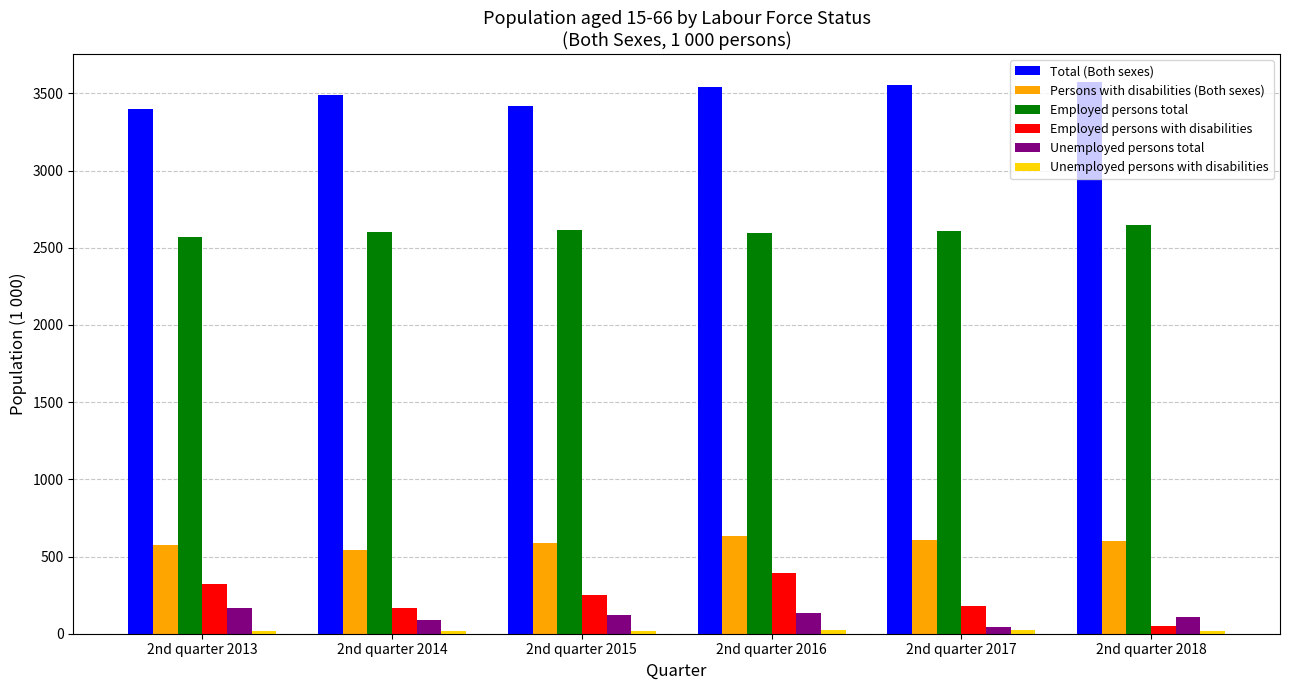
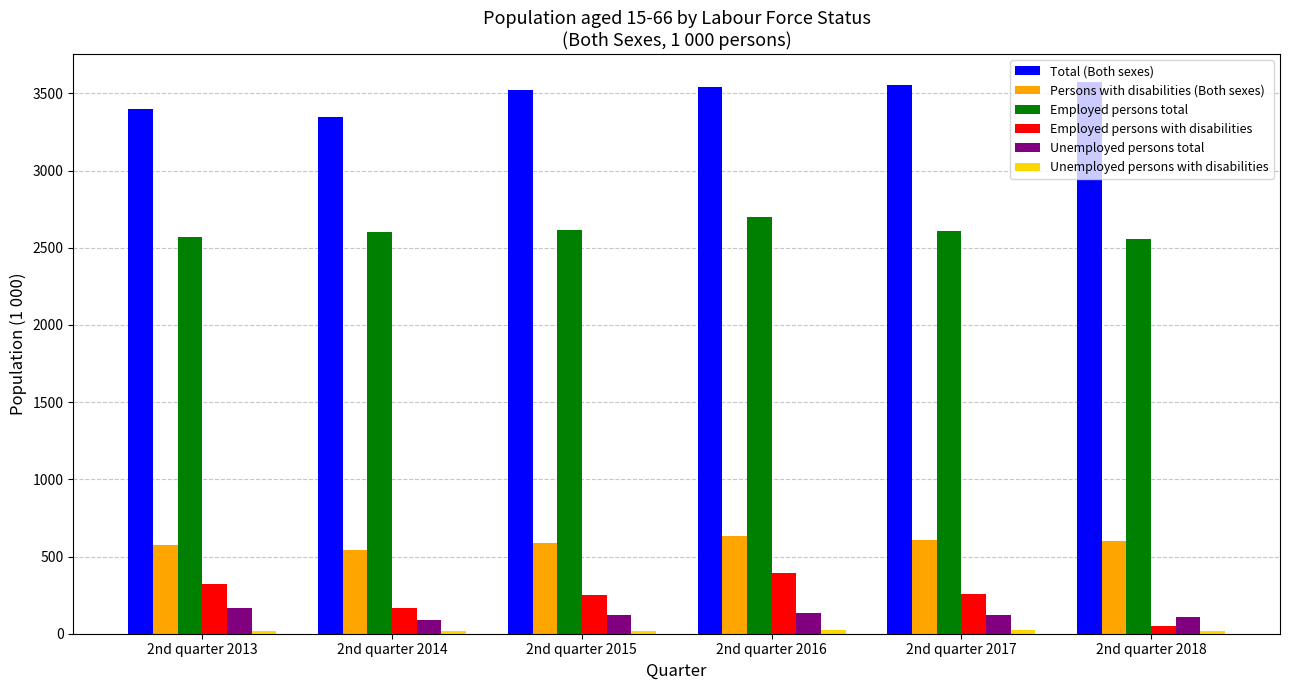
  {
    "Total (Both sexes)": {
      "2nd quarter 2013": 3400,
-     "2nd quarter 2014": 3490,
-     "2nd quarter 2015": 3420,
+     "2nd quarter 2014": 3350,
+     "2nd quarter 2015": 3520,
      "2nd quarter 2016": 3540,
      "2nd quarter 2017": 3560
    },
    "Employed persons total": {
      "2nd quarter 2013": 2570,
      "2nd quarter 2014": 2600,
      "2nd quarter 2015": 2620,
-     "2nd quarter 2016": 2600,
+     "2nd quarter 2016": 2700,
      "2nd quarter 2017": 2610,
-     "2nd quarter 2018": 2650
+     "2nd quarter 2018": 2560
    },
    "Employed persons with disabilities": {
      "2nd quarter 2013": 320,
      "2nd quarter 2014": 170,
      "2nd quarter 2015": 250,
      "2nd quarter 2016": 390,
-     "2nd quarter 2017": 180,
+     "2nd quarter 2017": 260,
      "2nd quarter 2018": 50
    },
    "Unemployed persons total": {
      "2nd quarter 2013": 170,
      "2nd quarter 2014": 90,
      "2nd quarter 2015": 120,
      "2nd quarter 2016": 130,
-     "2nd quarter 2017": 50,
+     "2nd quarter 2017": 120,
      "2nd quarter 2018": 110
    }
  }
